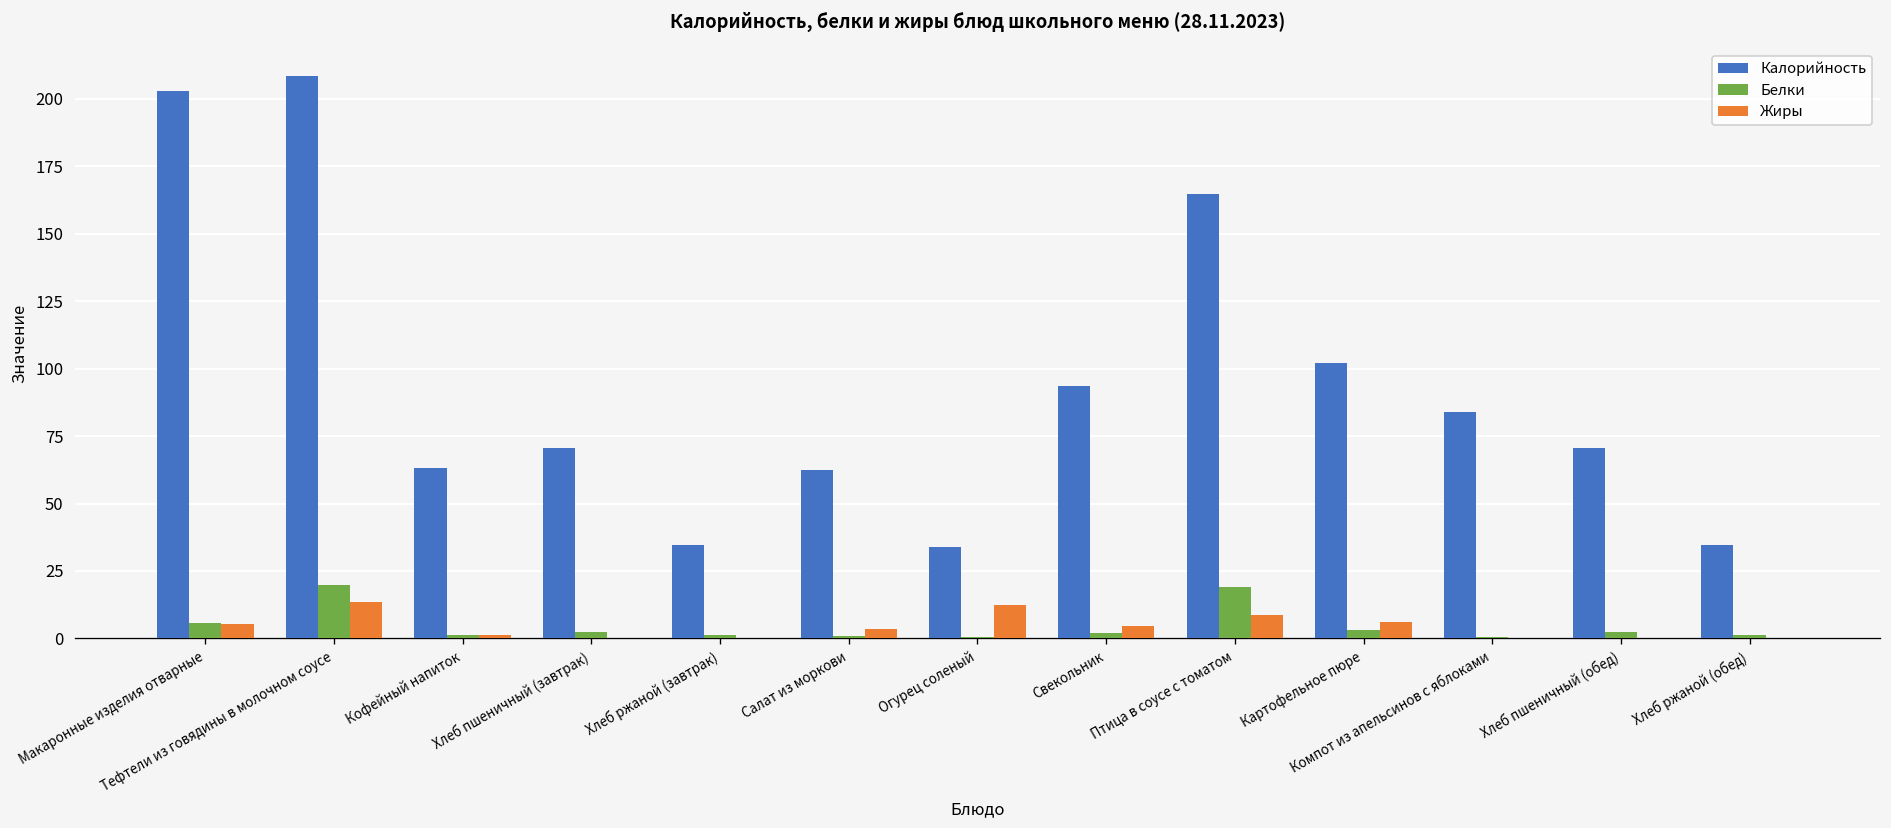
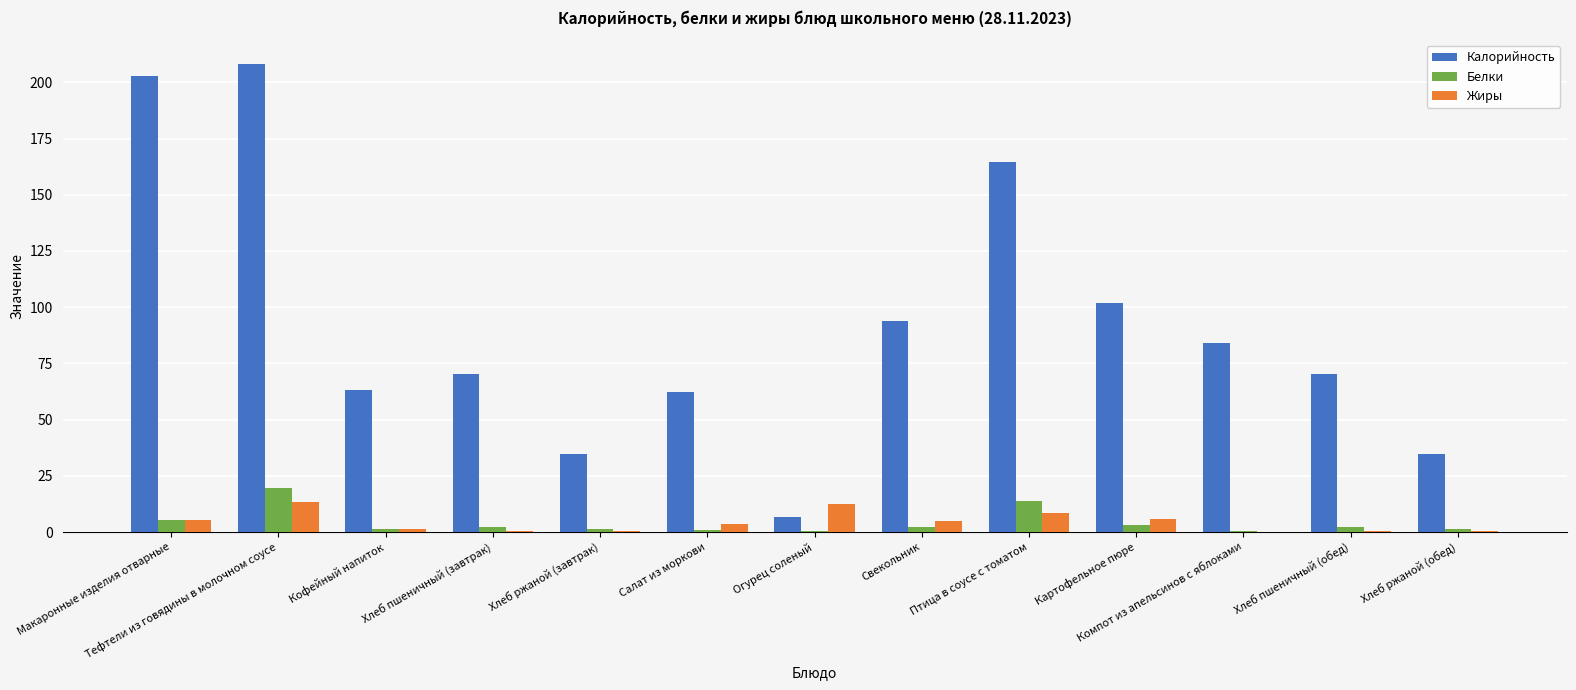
  {
    "Калорийность": {
      "Макаронные изделия отварные": 203,
      "Тефтели из говядины в молочном соусе": 208,
      "Кофейный напиток": 63,
      "Хлеб пшеничный (завтрак)": 71,
      "Хлеб ржаной (завтрак)": 35,
      "Салат из моркови": 62,
-     "Огурец соленый": 34,
+     "Огурец соленый": 7,
      "Свекольник": 94,
      "Птица в соусе с томатом": 165,
      "Картофельное пюре": 102,
      "Компот из апельсинов с яблоками": 84,
      "Хлеб пшеничный (обед)": 71,
      "Хлеб ржаной (обед)": 35
    },
    "Белки": {
      "Макаронные изделия отварные": 6,
      "Тефтели из говядины в молочном соусе": 20,
      "Кофейный напиток": 1,
      "Хлеб пшеничный (завтрак)": 2,
      "Хлеб ржаной (завтрак)": 1,
      "Свекольник": 2,
-     "Птица в соусе с томатом": 19,
+     "Птица в соусе с томатом": 14,
      "Картофельное пюре": 3,
      "Хлеб пшеничный (обед)": 2,
      "Хлеб ржаной (обед)": 1
    },
    "Жиры": {
      "Макаронные изделия отварные": 5,
      "Тефтели из говядины в молочном соусе": 13,
      "Кофейный напиток": 1,
      "Салат из моркови": 4,
      "Огурец соленый": 12,
      "Свекольник": 5,
      "Птица в соусе с томатом": 9,
      "Картофельное пюре": 6
    }
  }
